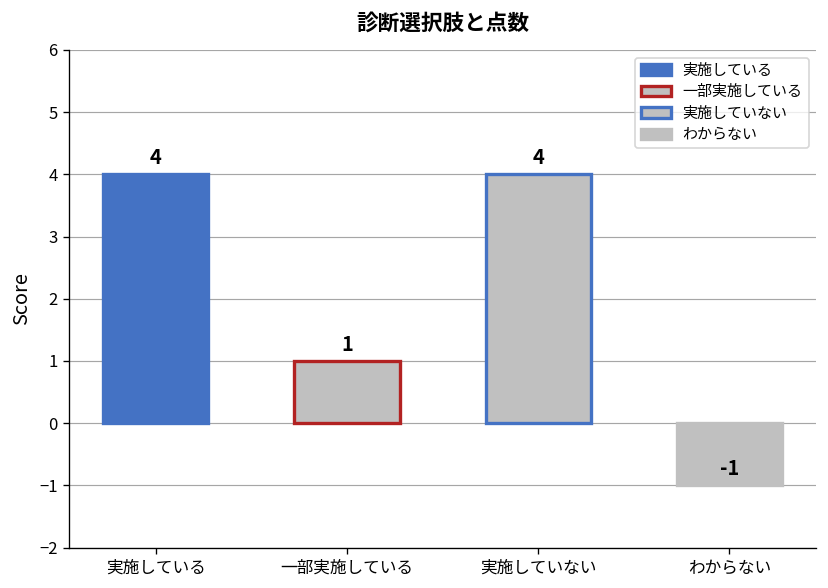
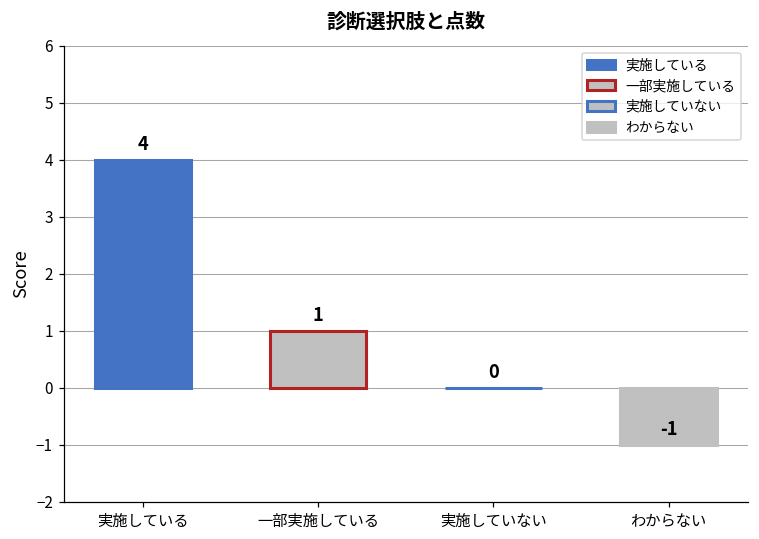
  {
    "実施している": 4,
    "一部実施している": 1,
-   "実施していない": 4,
+   "実施していない": 0,
    "わからない": -1
  }
